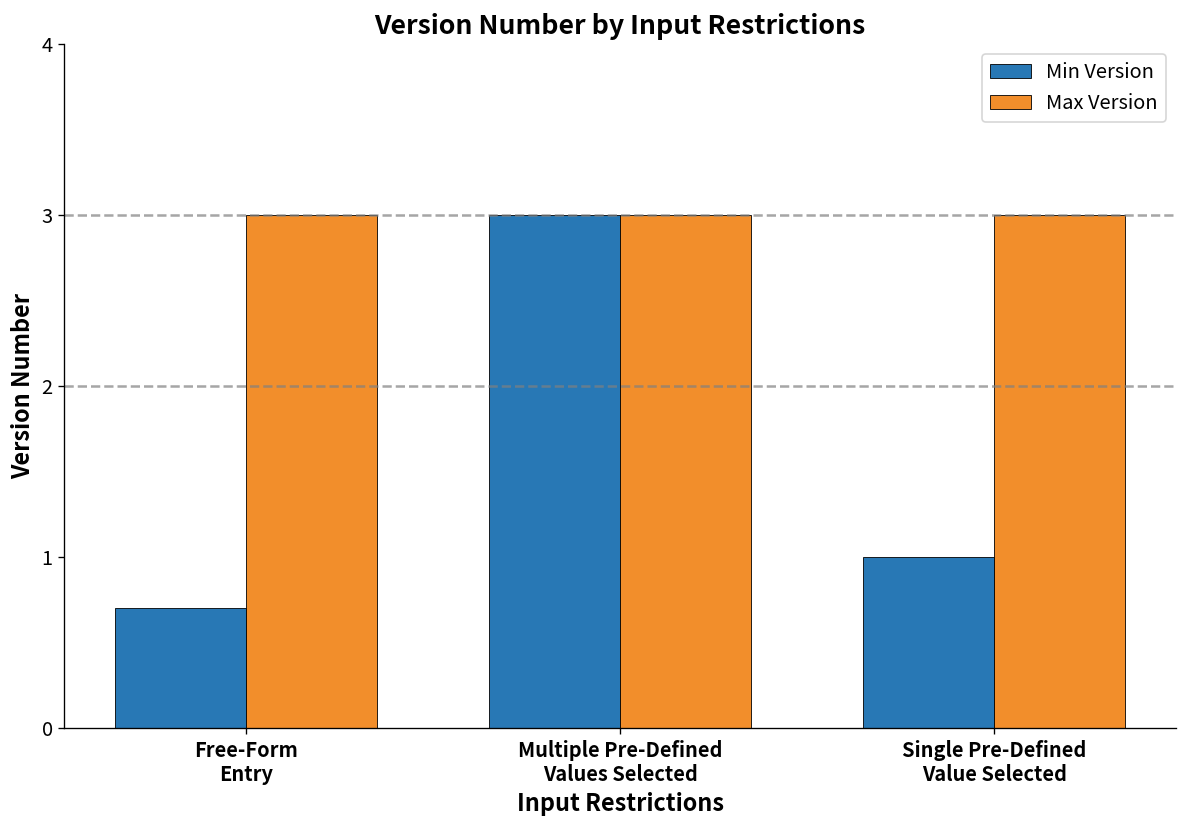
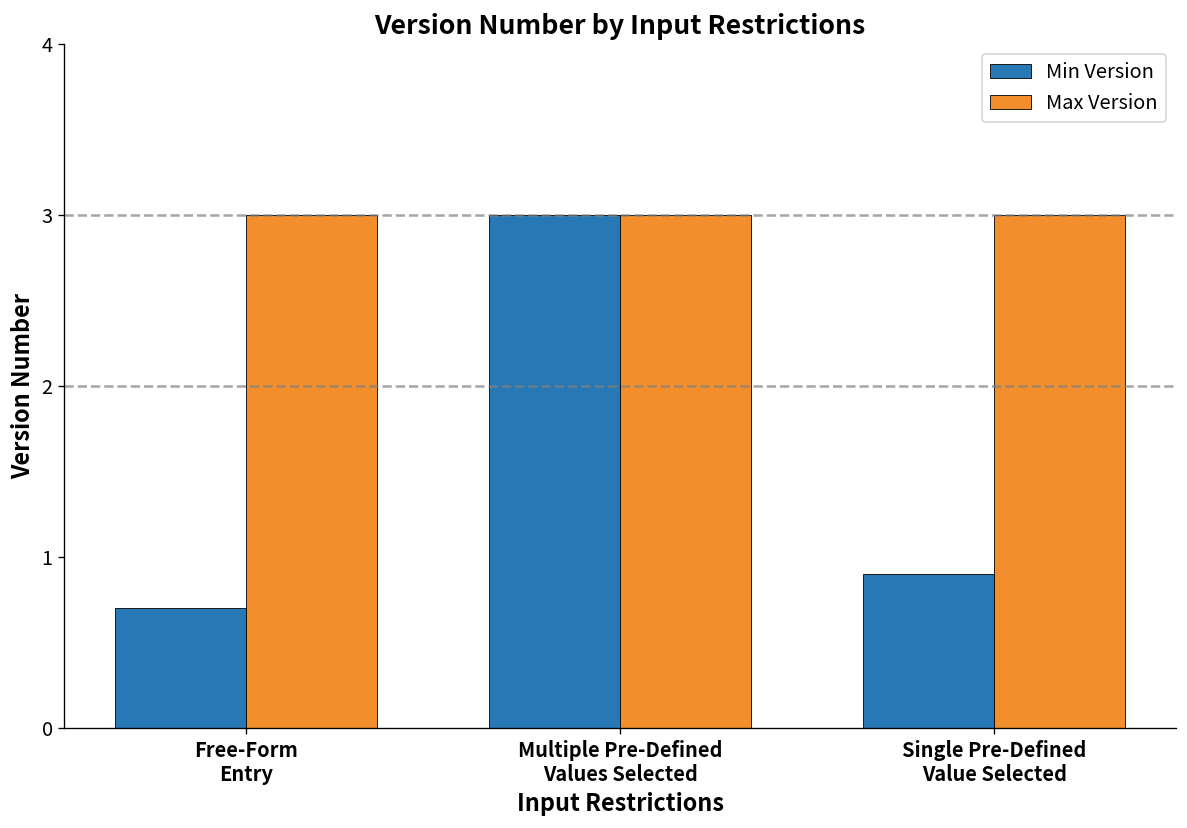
  {
    "Min Version": {
      "Free-Form Entry": 0.7,
      "Multiple Pre-Defined Values Selected": 3.0,
-     "Single Pre-Defined Value Selected": 1.0
+     "Single Pre-Defined Value Selected": 0.9
    },
    "Max Version": {
      "Free-Form Entry": 3.0,
      "Multiple Pre-Defined Values Selected": 3.0,
      "Single Pre-Defined Value Selected": 3.0
    }
  }
